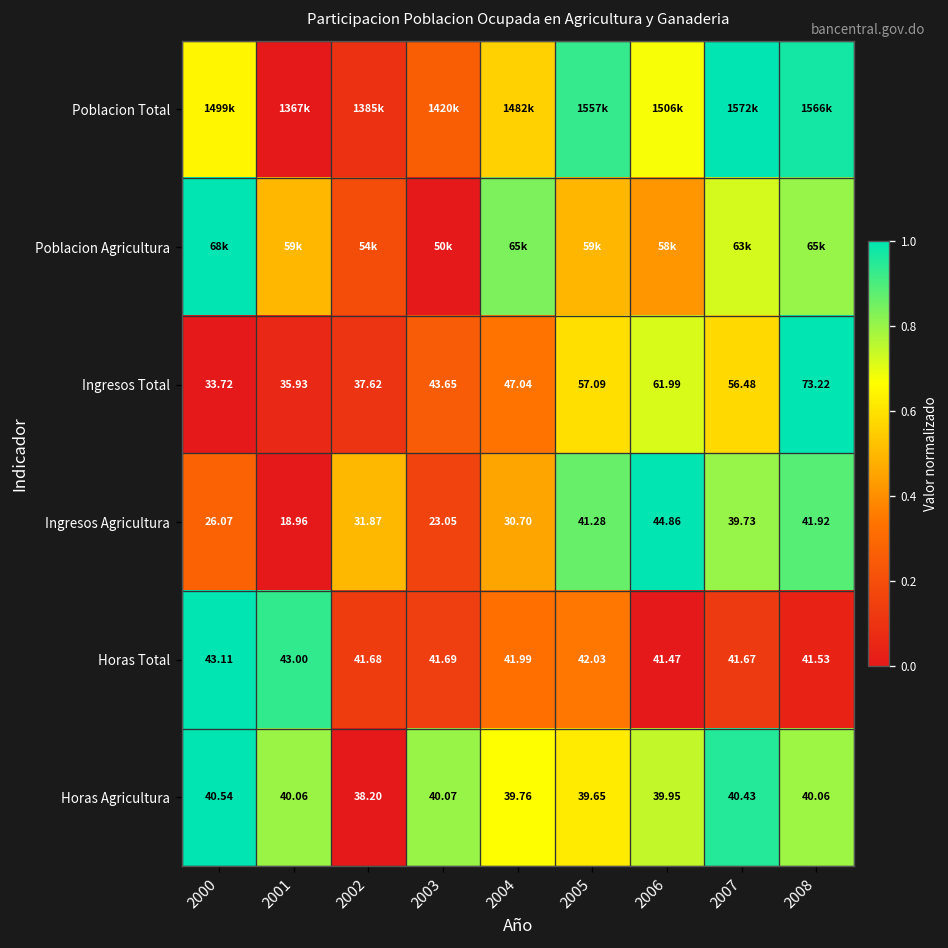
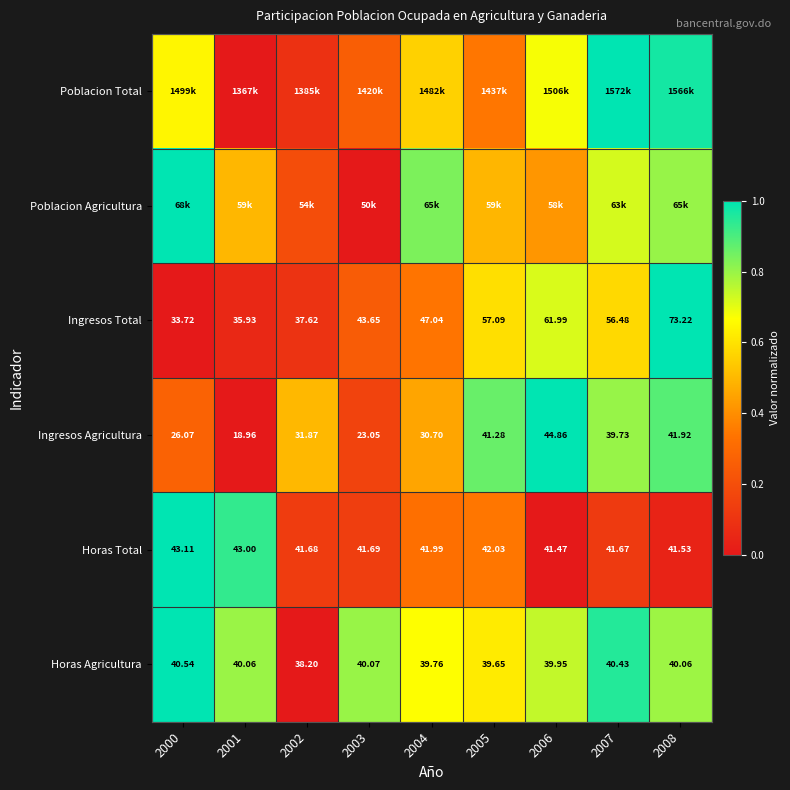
  {
    "Poblacion Total": {
      "2000": "1499k",
      "2001": "1367k",
      "2002": "1385k",
      "2003": "1420k",
      "2004": "1482k",
-     "2005": "1557k",
+     "2005": "1437k",
      "2006": "1506k",
      "2007": "1572k",
      "2008": "1566k"
    },
    "Poblacion Agricultura": {
      "2000": "68k",
      "2001": "59k",
      "2002": "54k",
      "2003": "50k",
      "2004": "65k",
      "2005": "59k",
      "2006": "58k",
      "2007": "63k",
      "2008": "65k"
    },
    "Ingresos Total": {
      "2000": "33.72",
      "2001": "35.93",
      "2002": "37.62",
      "2003": "43.65",
      "2004": "47.04",
      "2005": "57.09",
      "2006": "61.99",
      "2007": "56.48",
      "2008": "73.22"
    },
    "Ingresos Agricultura": {
      "2000": "26.07",
      "2001": "18.96",
      "2002": "31.87",
      "2003": "23.05",
      "2004": "30.70",
      "2005": "41.28",
      "2006": "44.86",
      "2007": "39.73",
      "2008": "41.92"
    },
    "Horas Total": {
      "2000": "43.11",
      "2001": "43.00",
      "2002": "41.68",
      "2003": "41.69",
      "2004": "41.99",
      "2005": "42.03",
      "2006": "41.47",
      "2007": "41.67",
      "2008": "41.53"
    },
    "Horas Agricultura": {
      "2000": "40.54",
      "2001": "40.06",
      "2002": "38.20",
      "2003": "40.07",
      "2004": "39.76",
      "2005": "39.65",
      "2006": "39.95",
      "2007": "40.43",
      "2008": "40.06"
    }
  }
